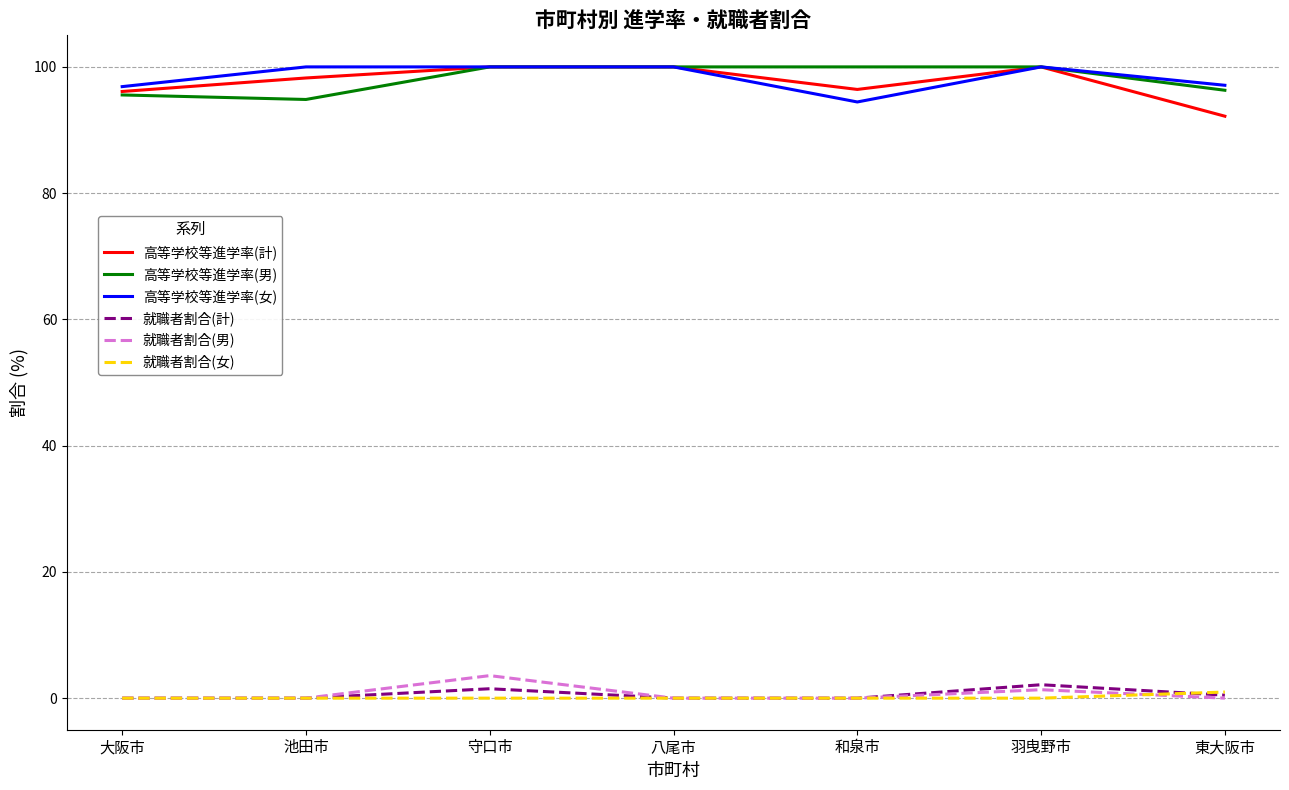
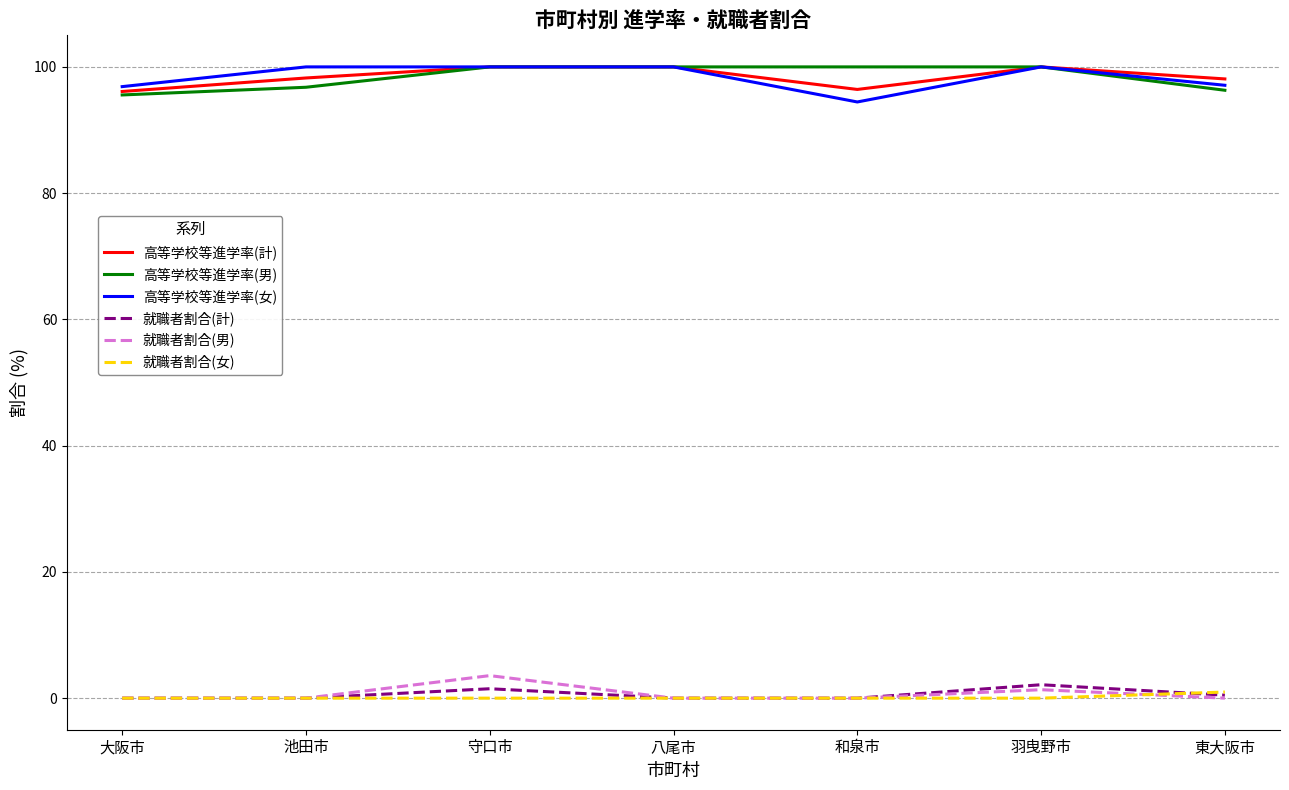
  {
    "高等学校等進学率(計)": {
      "大阪市": 96,
      "池田市": 98,
      "和泉市": 96,
-     "東大阪市": 92
+     "東大阪市": 98
    },
    "高等学校等進学率(男)": {
      "大阪市": 96,
-     "池田市": 95,
+     "池田市": 97,
      "和泉市": 100,
      "東大阪市": 96
    },
    "高等学校等進学率(女)": {
      "大阪市": 97,
      "池田市": 100,
      "和泉市": 94,
      "東大阪市": 97
    },
    "就職者割合(計)": {
      "守口市": 1,
      "羽曳野市": 2,
      "東大阪市": 0
    },
    "就職者割合(男)": {
      "守口市": 4,
      "羽曳野市": 1,
      "東大阪市": 0
    },
    "就職者割合(女)": {
      "守口市": 0,
      "羽曳野市": 0,
      "東大阪市": 1
    }
  }
